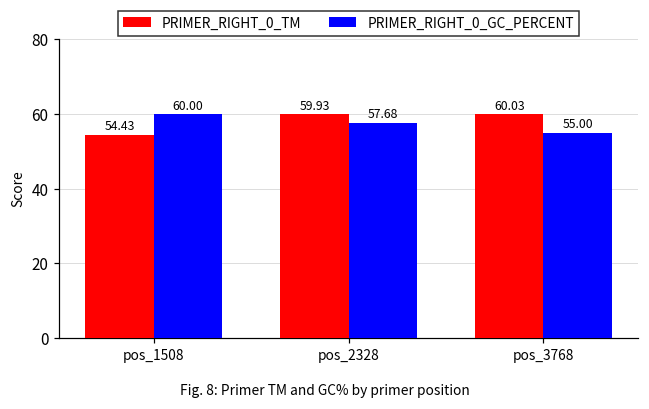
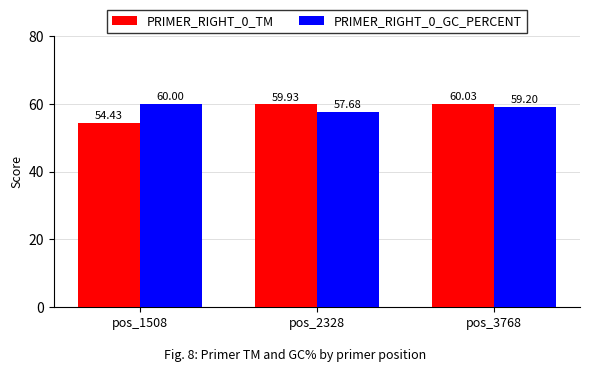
  {
    "PRIMER_RIGHT_0_TM": {
      "pos_1508": 54.43,
      "pos_2328": 59.93,
      "pos_3768": 60.03
    },
    "PRIMER_RIGHT_0_GC_PERCENT": {
      "pos_1508": 60.00,
      "pos_2328": 57.68,
-     "pos_3768": 55.00
+     "pos_3768": 59.20
    }
  }
